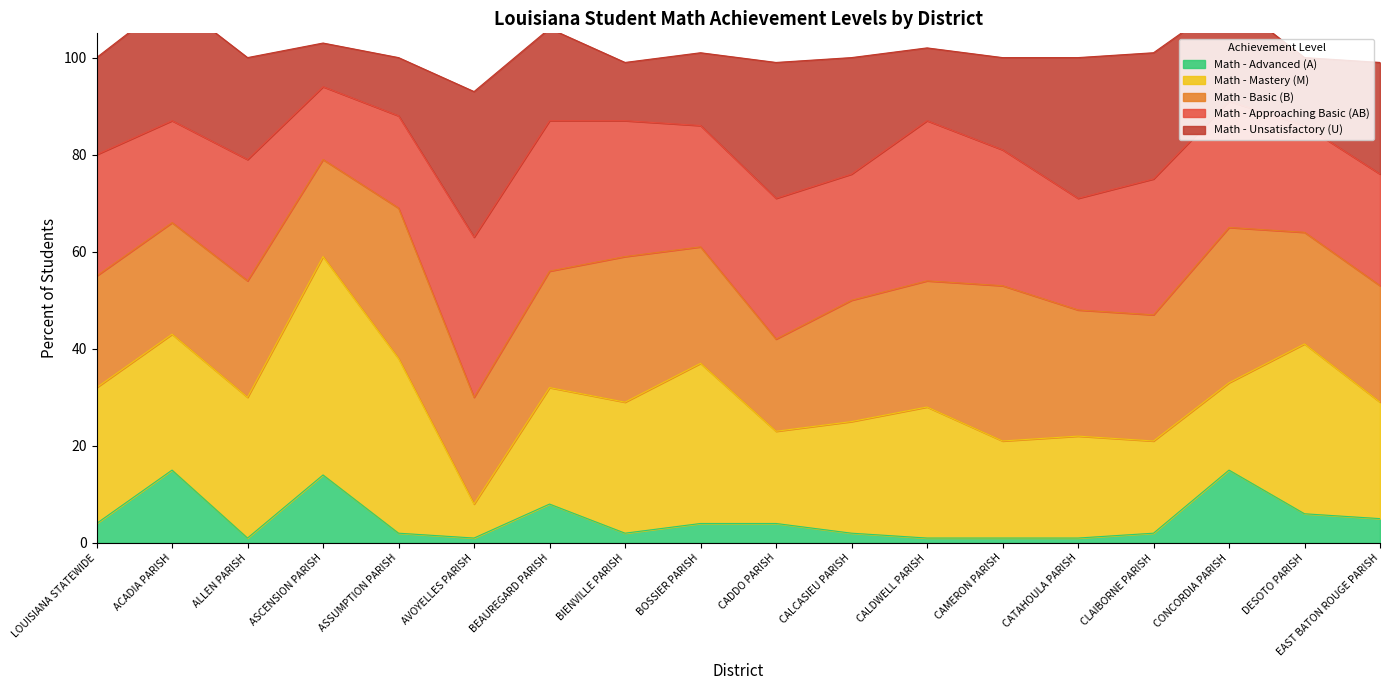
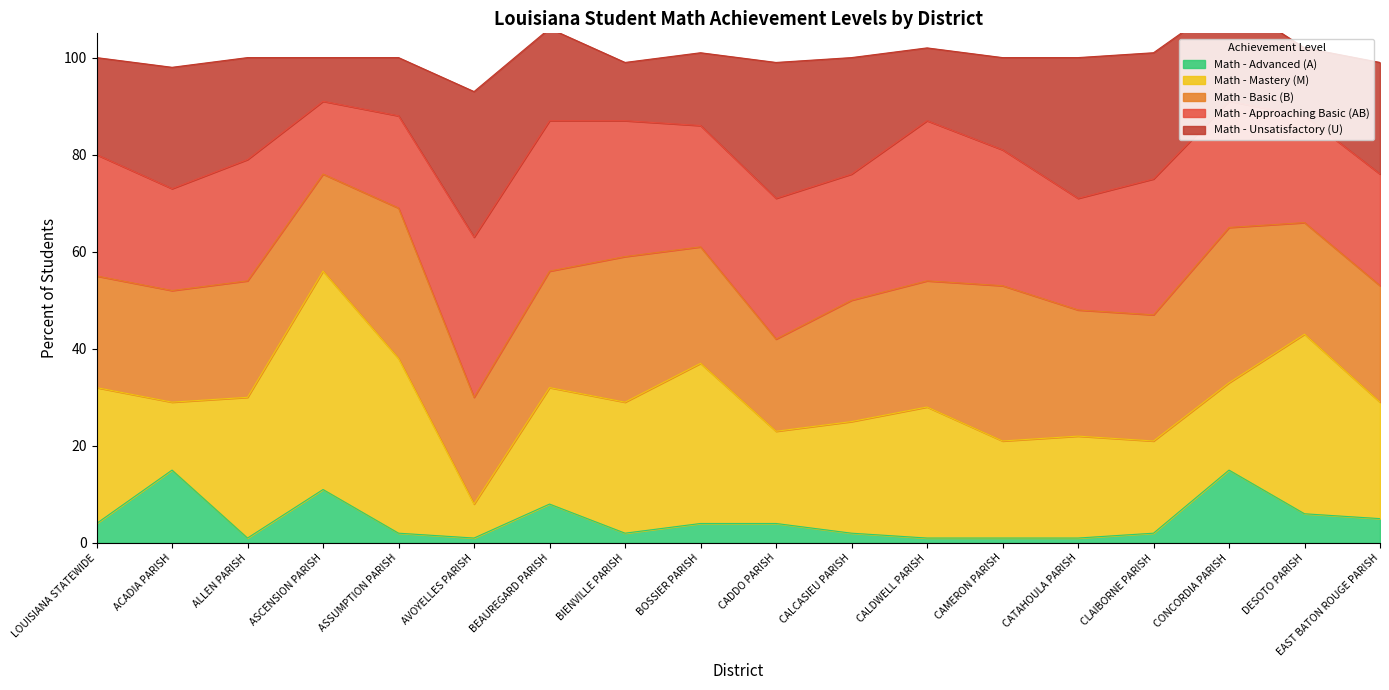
  {
    "Math - Advanced (A)": {
      "LOUISIANA STATEWIDE": 4,
      "ACADIA PARISH": 15,
      "ALLEN PARISH": 1,
-     "ASCENSION PARISH": 14,
+     "ASCENSION PARISH": 11,
      "ASSUMPTION PARISH": 2,
      "AVOYELLES PARISH": 1,
      "BEAUREGARD PARISH": 8,
      "BIENVILLE PARISH": 2,
      "BOSSIER PARISH": 4,
      "CADDO PARISH": 4,
      "CALCASIEU PARISH": 2,
      "CALDWELL PARISH": 1,
      "CAMERON PARISH": 1,
      "CATAHOULA PARISH": 1,
      "CLAIBORNE PARISH": 2,
      "CONCORDIA PARISH": 15,
      "DESOTO PARISH": 6,
      "EAST BATON ROUGE PARISH": 5
    },
    "Math - Mastery (M)": {
      "LOUISIANA STATEWIDE": 28,
-     "ACADIA PARISH": 28,
+     "ACADIA PARISH": 14,
      "ALLEN PARISH": 29,
      "ASCENSION PARISH": 45,
      "ASSUMPTION PARISH": 36,
      "AVOYELLES PARISH": 7,
      "BEAUREGARD PARISH": 24,
      "BIENVILLE PARISH": 27,
      "BOSSIER PARISH": 33,
      "CADDO PARISH": 19,
      "CALCASIEU PARISH": 23,
      "CALDWELL PARISH": 27,
      "CAMERON PARISH": 20,
      "CATAHOULA PARISH": 21,
      "CLAIBORNE PARISH": 19,
      "CONCORDIA PARISH": 18,
-     "DESOTO PARISH": 35,
+     "DESOTO PARISH": 37,
      "EAST BATON ROUGE PARISH": 24
    }
  }
